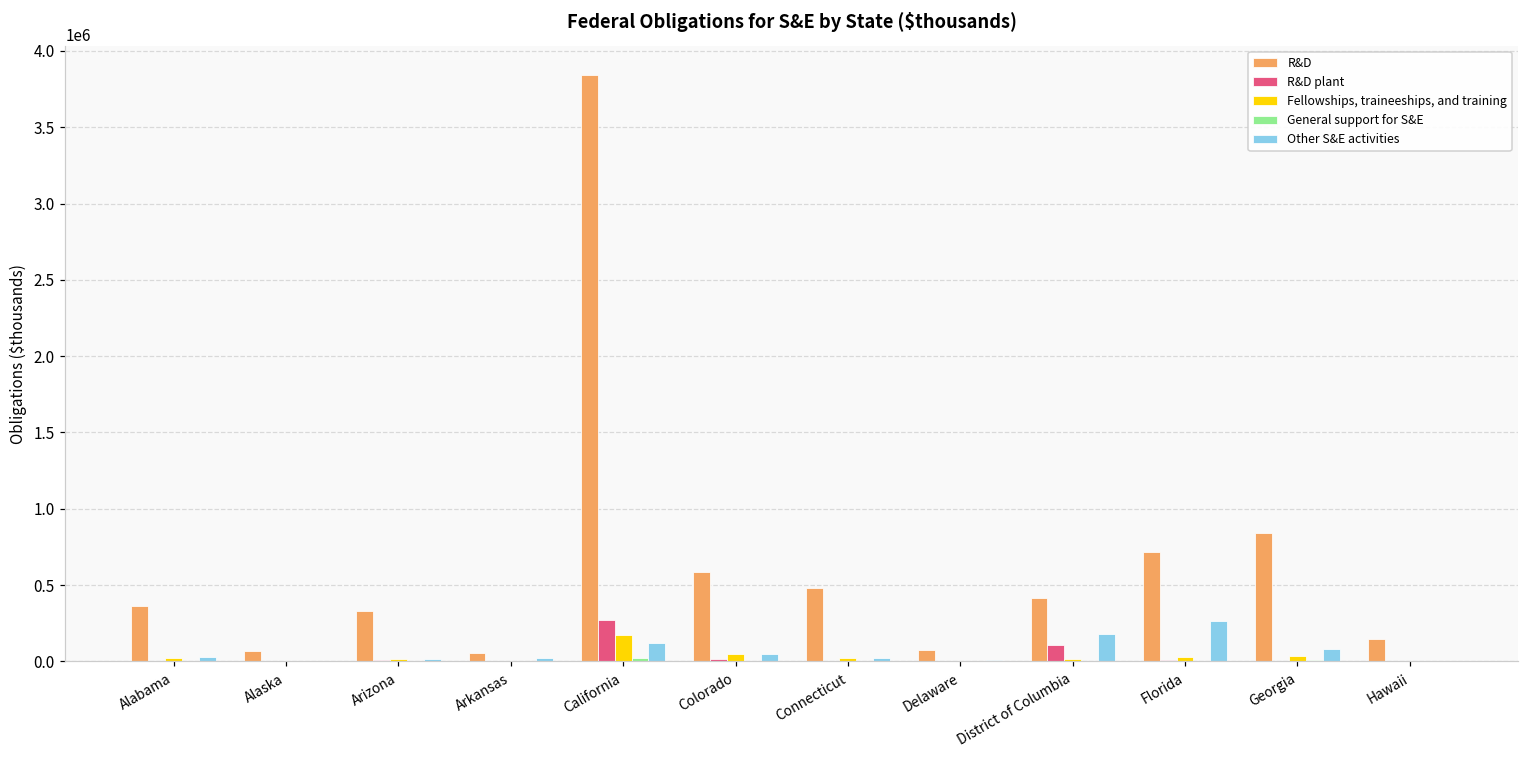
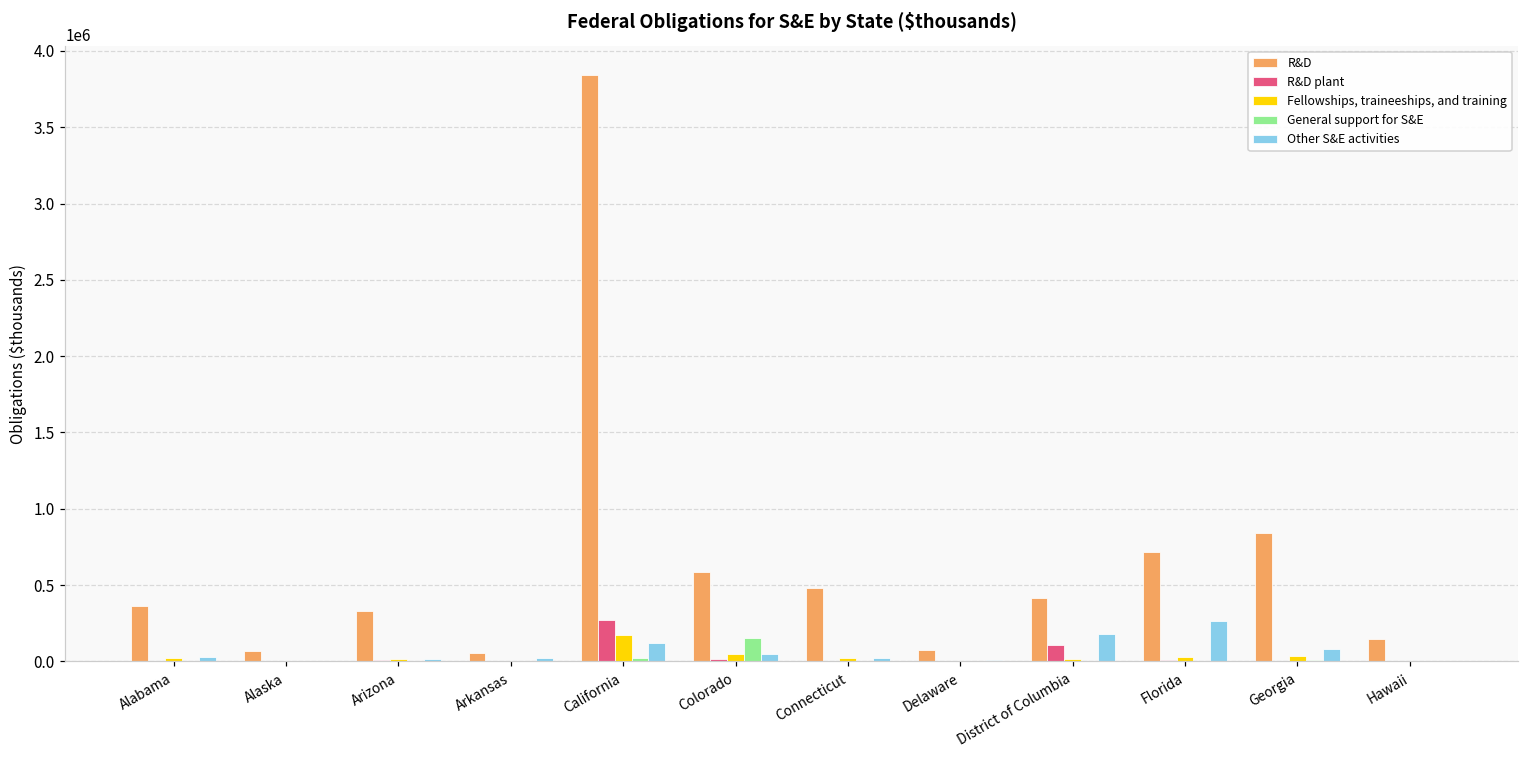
  {
    "R&D": {
      "Alabama": 370000,
      "Alaska": 70000,
      "Arizona": 330000,
      "Arkansas": 50000,
      "California": 3840000,
      "Colorado": 590000,
      "Connecticut": 480000,
      "Delaware": 70000,
      "District of Columbia": 420000,
      "Florida": 710000,
      "Georgia": 840000,
      "Hawaii": 140000
    },
    "R&D plant": {
      "Arkansas": 0,
      "California": 270000,
      "District of Columbia": 110000
    },
    "Fellowships, traineeships, and training": {
      "Alabama": 20000,
      "California": 170000,
      "Colorado": 50000,
      "Connecticut": 20000,
      "Florida": 30000,
      "Georgia": 30000
    },
    "General support for S&E": {
      "Alaska": 0,
      "California": 20000,
-     "Colorado": 0,
+     "Colorado": 150000,
      "Hawaii": 0
    },
    "Other S&E activities": {
      "Alabama": 30000,
      "Arkansas": 20000,
      "California": 120000,
      "Colorado": 50000,
      "Connecticut": 20000,
      "District of Columbia": 180000,
      "Florida": 270000,
      "Georgia": 80000
    }
  }
